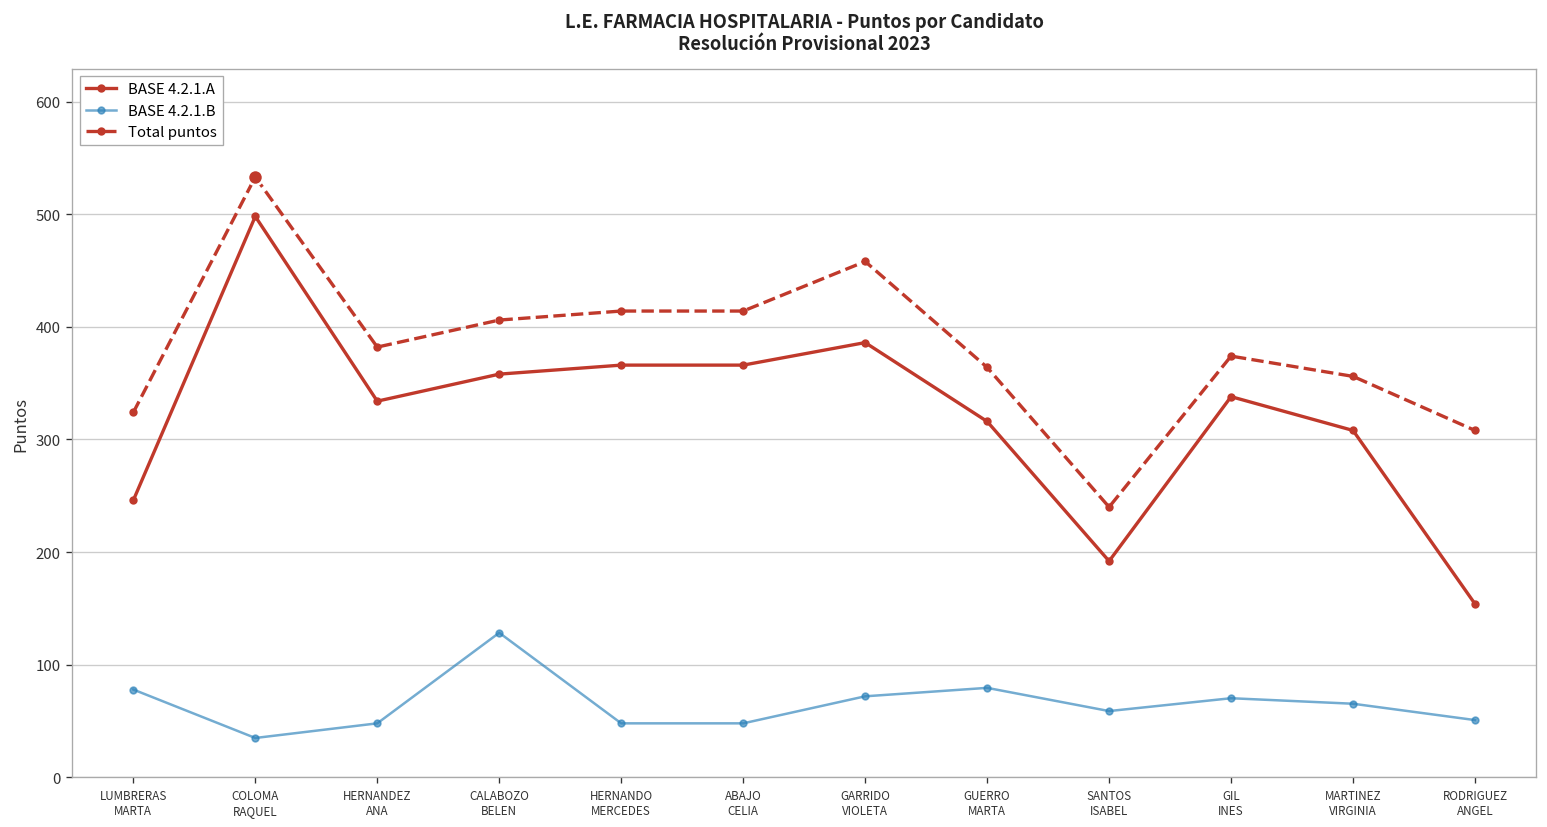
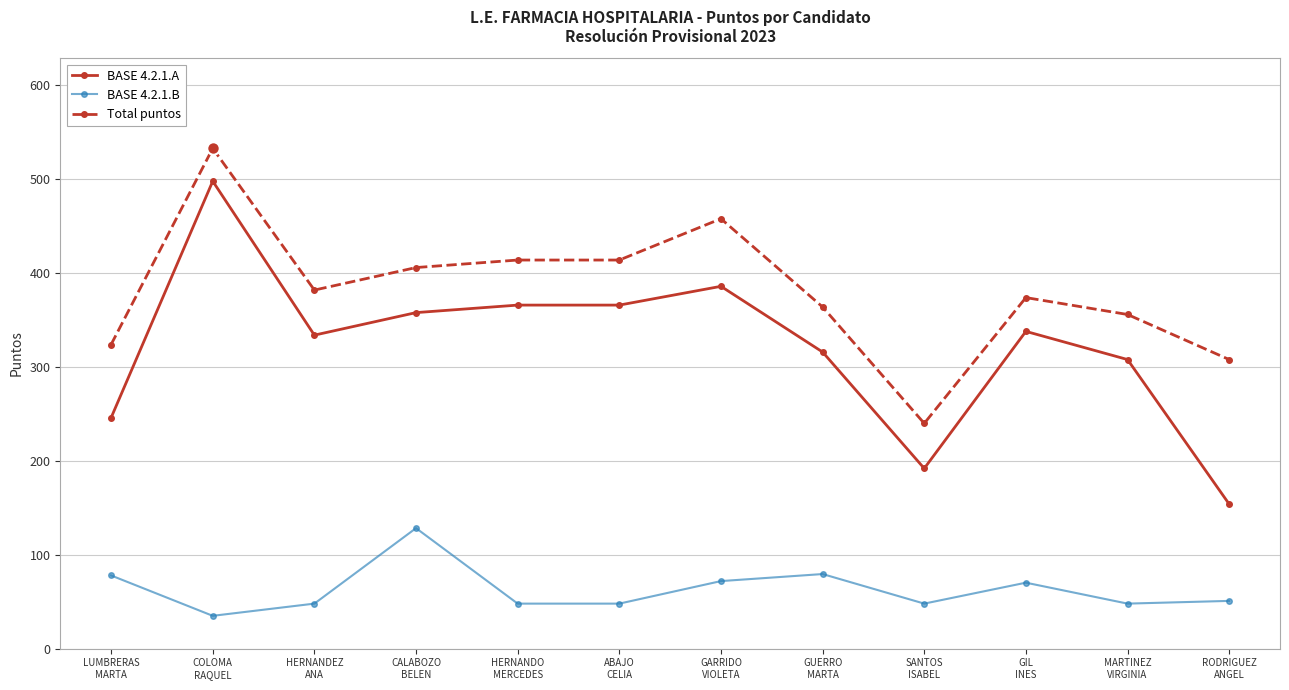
  {
    "BASE 4.2.1.B": {
      "LUMBRERAS MARTA": 80,
      "COLOMA RAQUEL": 40,
      "HERNANDEZ ANA": 50,
      "CALABOZO BELEN": 130,
      "HERNANDO MERCEDES": 50,
      "ABAJO CELIA": 50,
      "GARRIDO VIOLETA": 70,
      "GUERRO MARTA": 80,
-     "SANTOS ISABEL": 60,
+     "SANTOS ISABEL": 50,
      "GIL INES": 70,
-     "MARTINEZ VIRGINIA": 70,
+     "MARTINEZ VIRGINIA": 50,
      "RODRIGUEZ ANGEL": 50
    }
  }
